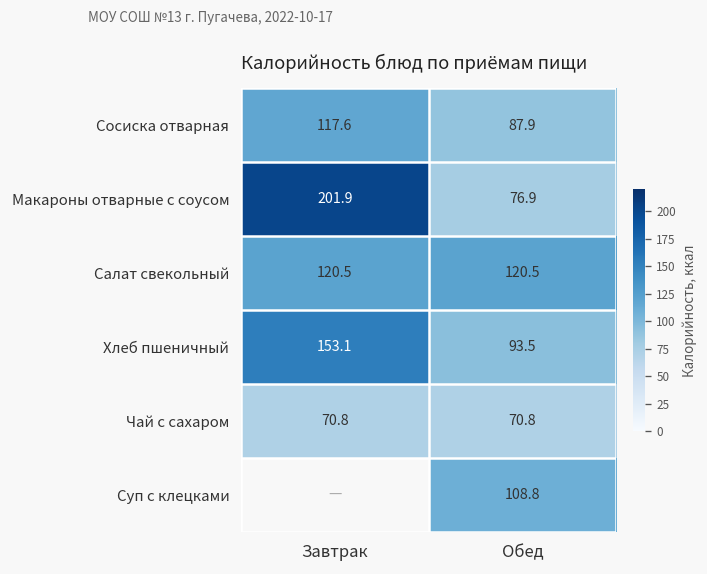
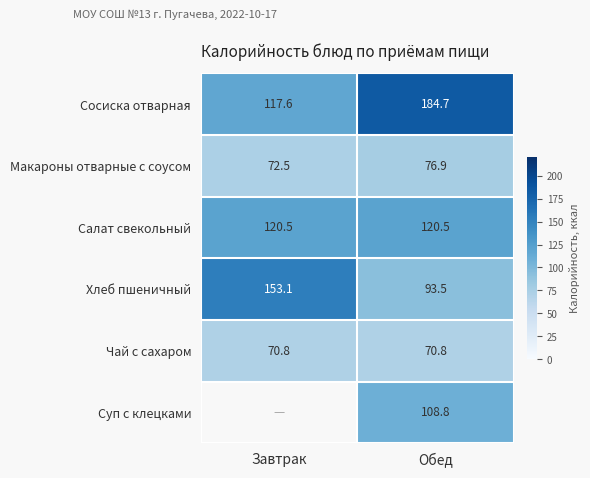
  {
    "Сосиска отварная": {
      "Завтрак": 117.6,
-     "Обед": 87.9
+     "Обед": 184.7
    },
    "Макароны отварные с соусом": {
-     "Завтрак": 201.9,
+     "Завтрак": 72.5,
      "Обед": 76.9
    },
    "Салат свекольный": {
      "Завтрак": 120.5,
      "Обед": 120.5
    },
    "Хлеб пшеничный": {
      "Завтрак": 153.1,
      "Обед": 93.5
    },
    "Чай с сахаром": {
      "Завтрак": 70.8,
      "Обед": 70.8
    },
    "Суп с клецками": {
      "Обед": 108.8
    }
  }
